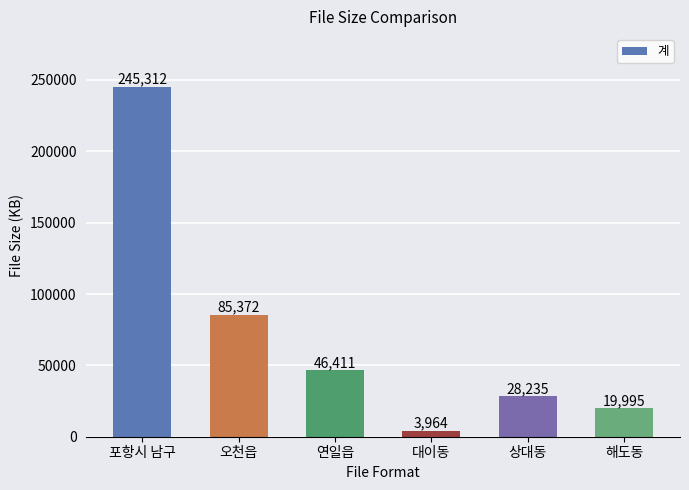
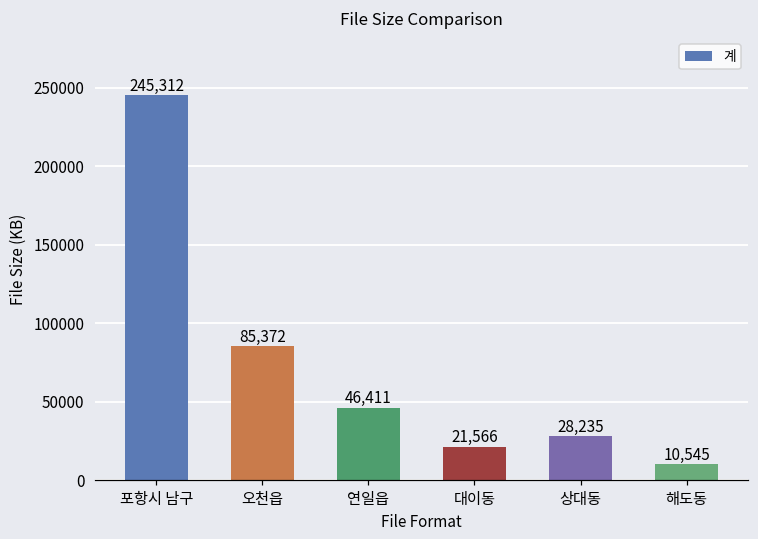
  {
    "포항시 남구": "245,312",
    "오천읍": "85,372",
    "연일읍": "46,411",
-   "대이동": "3,964",
+   "대이동": "21,566",
    "상대동": "28,235",
-   "해도동": "19,995"
+   "해도동": "10,545"
  }
